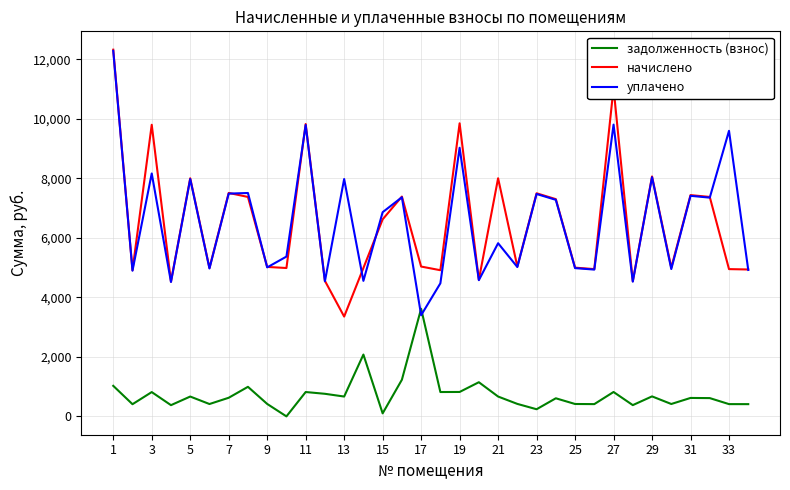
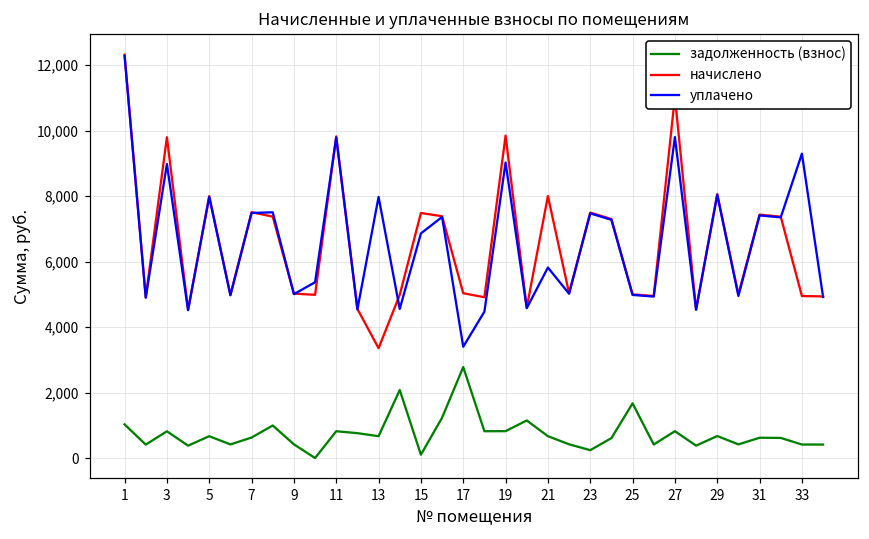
  {
    "задолженность (взнос)": {
      "1": "1,000",
      "3": "800",
      "5": "700",
      "7": "600",
      "9": "400",
      "11": "800",
      "13": "700",
      "15": "100",
-     "17": "3,600",
+     "17": "2,800",
      "19": "800",
      "21": "700",
      "23": "200",
-     "25": "400",
+     "25": "1,700",
      "27": "800",
      "29": "700",
      "31": "600",
      "33": "400"
    },
    "начислено": {
      "3": "9,800",
      "13": "3,400",
-     "15": "6,600",
+     "15": "7,500",
      "17": "5,000",
      "19": "9,800",
      "21": "8,000",
      "33": "4,900"
    },
    "уплачено": {
-     "3": "8,200",
+     "3": "9,000",
      "13": "8,000",
      "15": "6,900",
      "17": "3,400",
      "19": "9,000",
      "21": "5,800",
      "27": "9,800",
-     "33": "9,600"
+     "33": "9,300"
    }
  }
